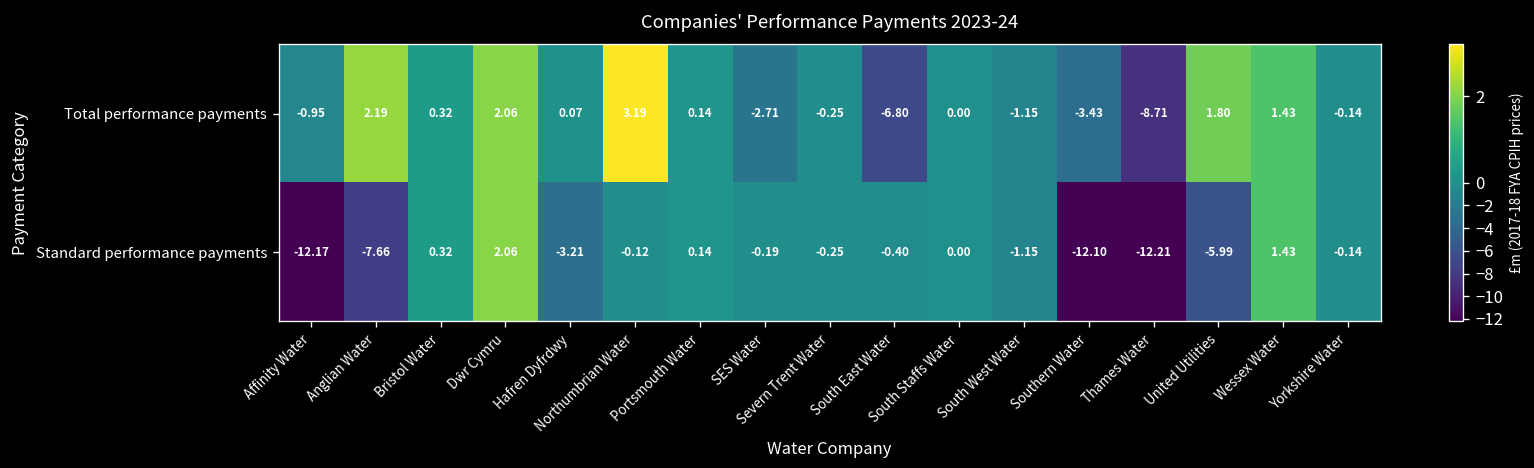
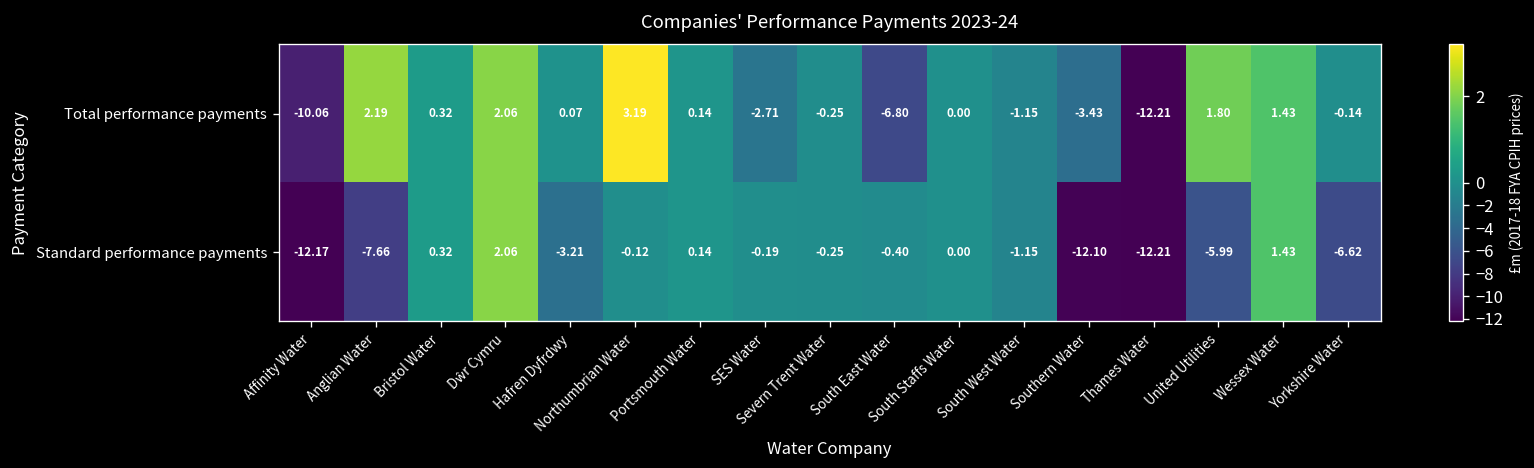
  {
    "Total performance payments": {
-     "Affinity Water": -0.95,
+     "Affinity Water": -10.06,
      "Anglian Water": 2.19,
      "Bristol Water": 0.32,
      "Dŵr Cymru": 2.06,
      "Hafren Dyfrdwy": 0.07,
      "Northumbrian Water": 3.19,
      "Portsmouth Water": 0.14,
      "SES Water": -2.71,
      "Severn Trent Water": -0.25,
      "South East Water": -6.80,
      "South Staffs Water": 0.00,
      "South West Water": -1.15,
      "Southern Water": -3.43,
-     "Thames Water": -8.71,
+     "Thames Water": -12.21,
      "United Utilities": 1.80,
      "Wessex Water": 1.43,
      "Yorkshire Water": -0.14
    },
    "Standard performance payments": {
      "Affinity Water": -12.17,
      "Anglian Water": -7.66,
      "Bristol Water": 0.32,
      "Dŵr Cymru": 2.06,
      "Hafren Dyfrdwy": -3.21,
      "Northumbrian Water": -0.12,
      "Portsmouth Water": 0.14,
      "SES Water": -0.19,
      "Severn Trent Water": -0.25,
      "South East Water": -0.40,
      "South Staffs Water": 0.00,
      "South West Water": -1.15,
      "Southern Water": -12.10,
      "Thames Water": -12.21,
      "United Utilities": -5.99,
      "Wessex Water": 1.43,
-     "Yorkshire Water": -0.14
+     "Yorkshire Water": -6.62
    }
  }
